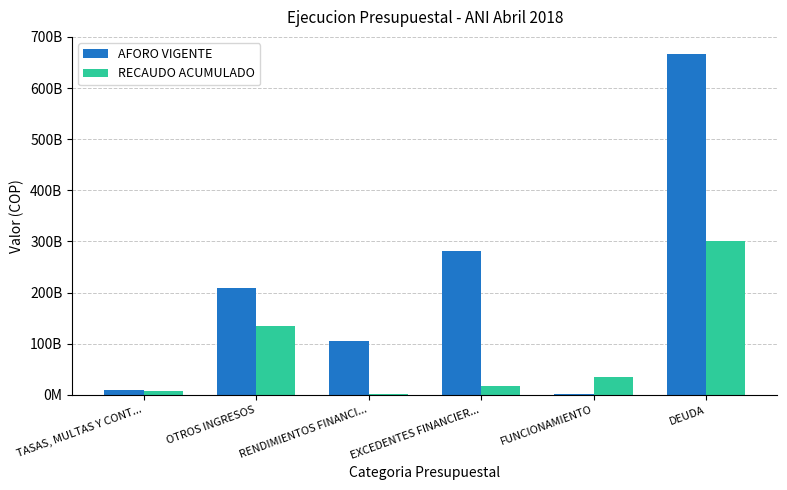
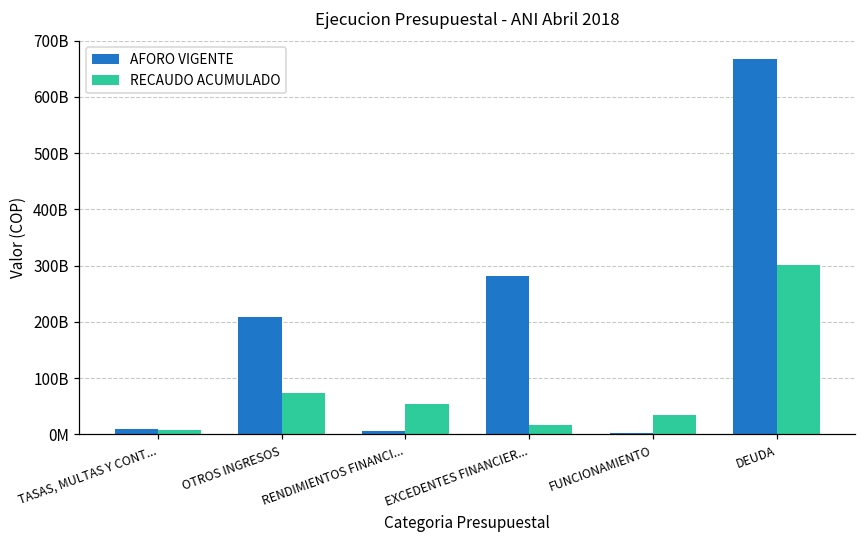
  {
    "AFORO VIGENTE": {
      "TASAS, MULTAS Y CONT...": 10000000000,
      "OTROS INGRESOS": 210000000000,
-     "RENDIMIENTOS FINANCI...": 110000000000,
+     "RENDIMIENTOS FINANCI...": 10000000000,
      "EXCEDENTES FINANCIER...": 280000000000,
      "DEUDA": 670000000000
    },
    "RECAUDO ACUMULADO": {
      "TASAS, MULTAS Y CONT...": 10000000000,
-     "OTROS INGRESOS": 130000000000,
-     "RENDIMIENTOS FINANCI...": 0,
+     "OTROS INGRESOS": 70000000000,
+     "RENDIMIENTOS FINANCI...": 50000000000,
      "EXCEDENTES FINANCIER...": 20000000000,
      "FUNCIONAMIENTO": 30000000000,
      "DEUDA": 300000000000
    }
  }
